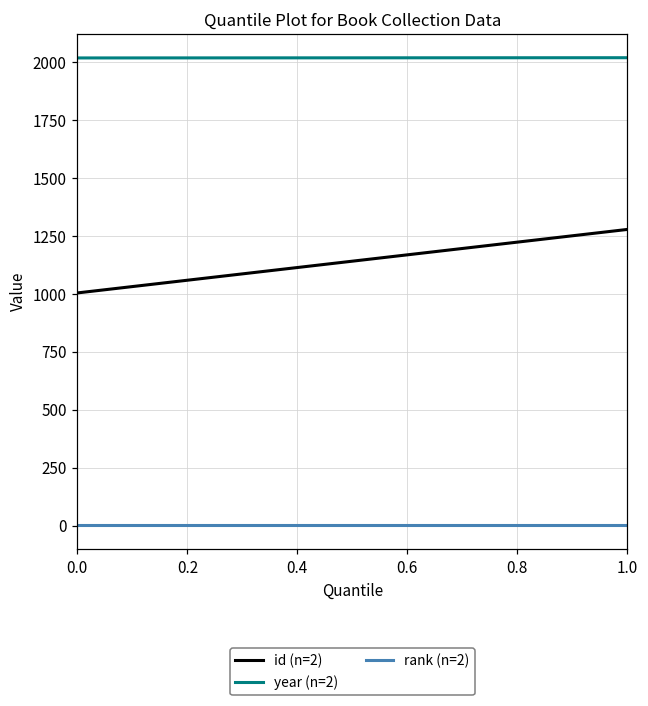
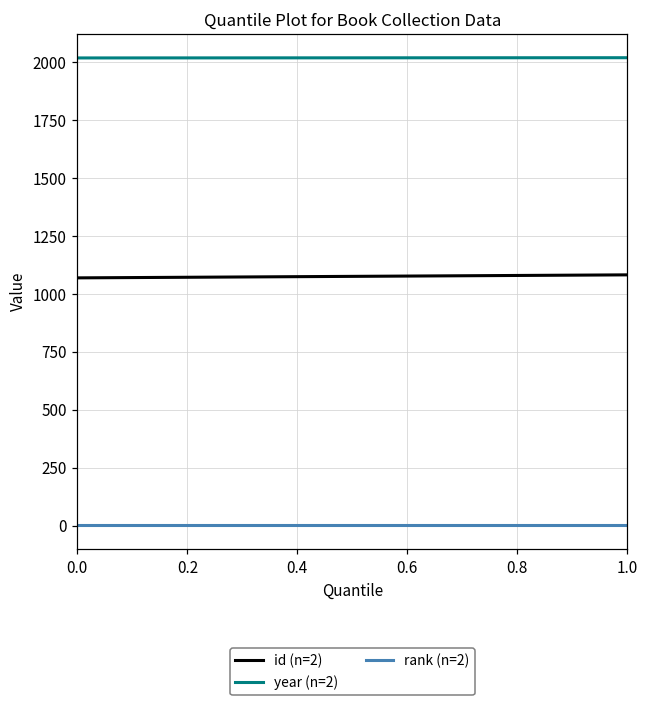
  {
    "id (n=2)": {
-     "0.0": 1000,
-     "1.0": 1280
+     "0.0": 1070,
+     "1.0": 1080
    },
    "year (n=2)": {
      "0.0": 2020,
      "1.0": 2020
    },
    "rank (n=2)": {
      "0.0": 0,
      "1.0": 0
    }
  }
